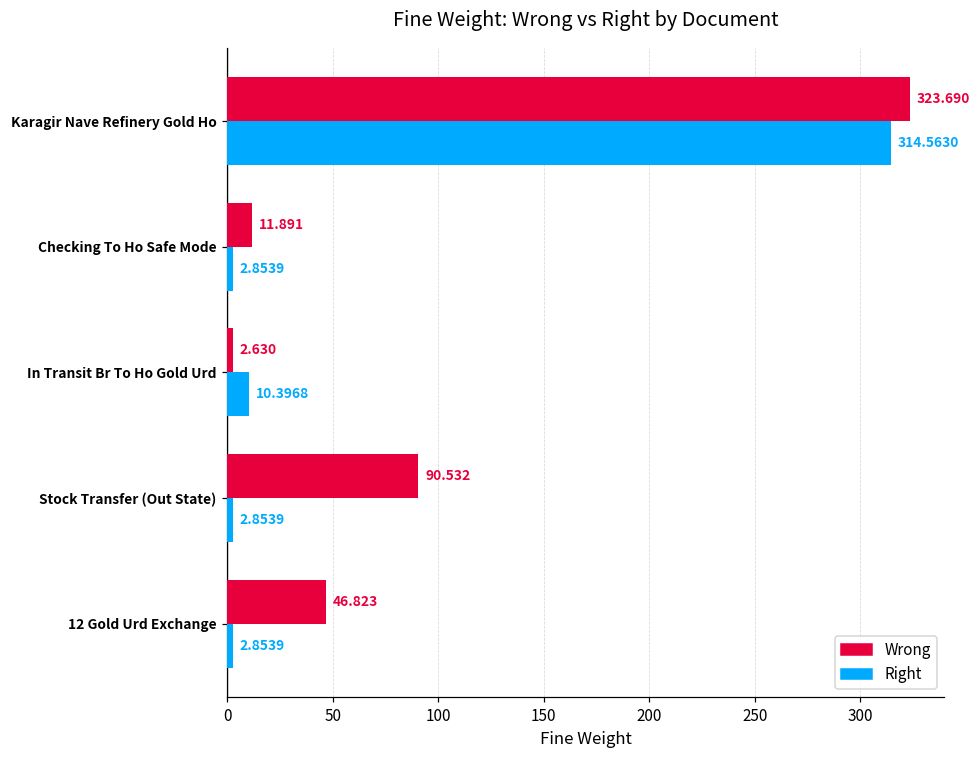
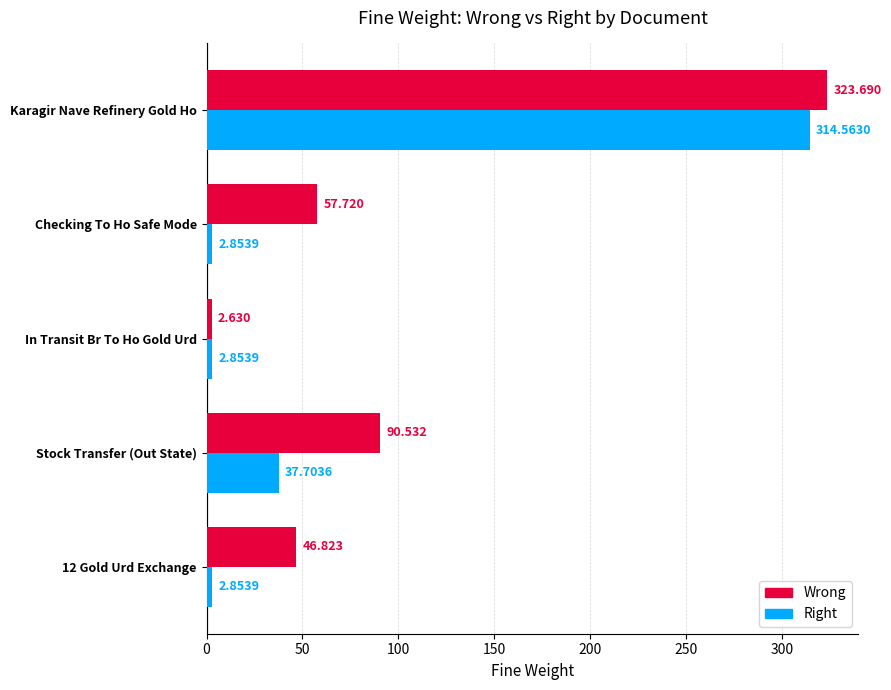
  {
    "Wrong": {
      "Karagir Nave Refinery Gold Ho": 323.690,
-     "Checking To Ho Safe Mode": 11.891,
+     "Checking To Ho Safe Mode": 57.720,
      "In Transit Br To Ho Gold Urd": 2.630,
      "Stock Transfer (Out State)": 90.532,
      "12 Gold Urd Exchange": 46.823
    },
    "Right": {
      "Karagir Nave Refinery Gold Ho": 314.5630,
      "Checking To Ho Safe Mode": 2.8539,
-     "In Transit Br To Ho Gold Urd": 10.3968,
-     "Stock Transfer (Out State)": 2.8539,
+     "In Transit Br To Ho Gold Urd": 2.8539,
+     "Stock Transfer (Out State)": 37.7036,
      "12 Gold Urd Exchange": 2.8539
    }
  }
